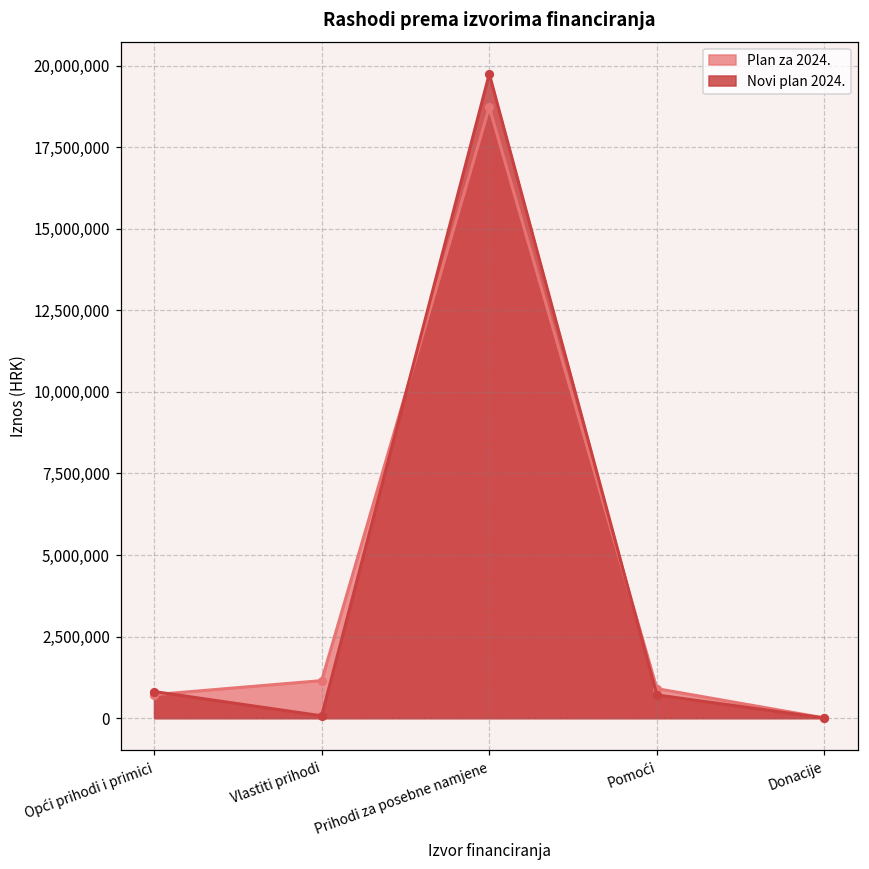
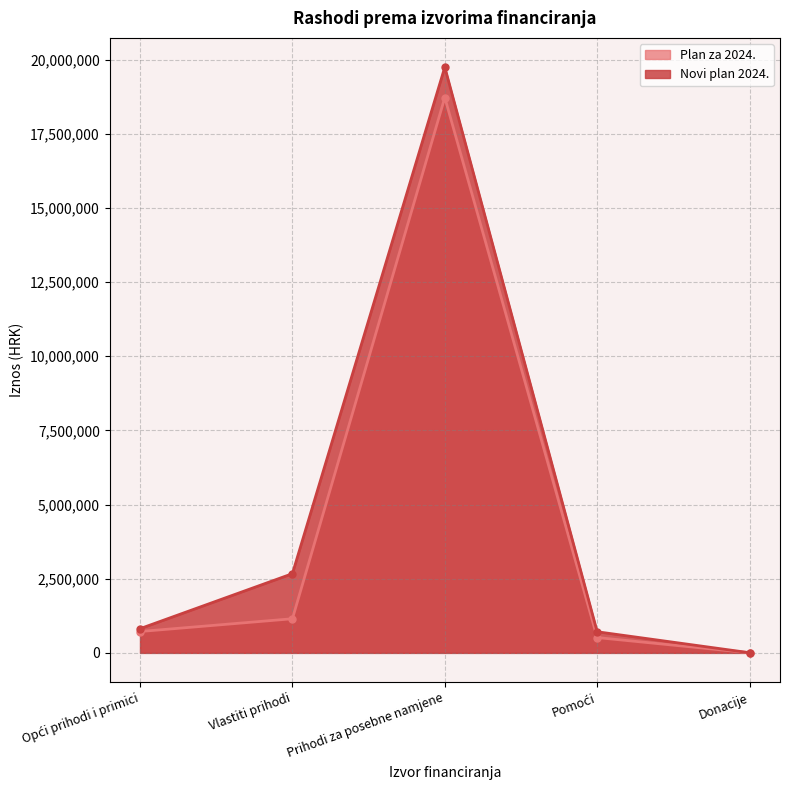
  {
    "Plan za 2024.": {
      "Opći prihodi i primici": "700,000",
      "Vlastiti prihodi": "1,200,000",
      "Prihodi za posebne namjene": "18,700,000",
-     "Pomoći": "900,000"
+     "Pomoći": "500,000"
    },
    "Novi plan 2024.": {
      "Opći prihodi i primici": "800,000",
-     "Vlastiti prihodi": "100,000",
+     "Vlastiti prihodi": "2,700,000",
      "Prihodi za posebne namjene": "19,700,000",
      "Pomoći": "700,000"
    }
  }
